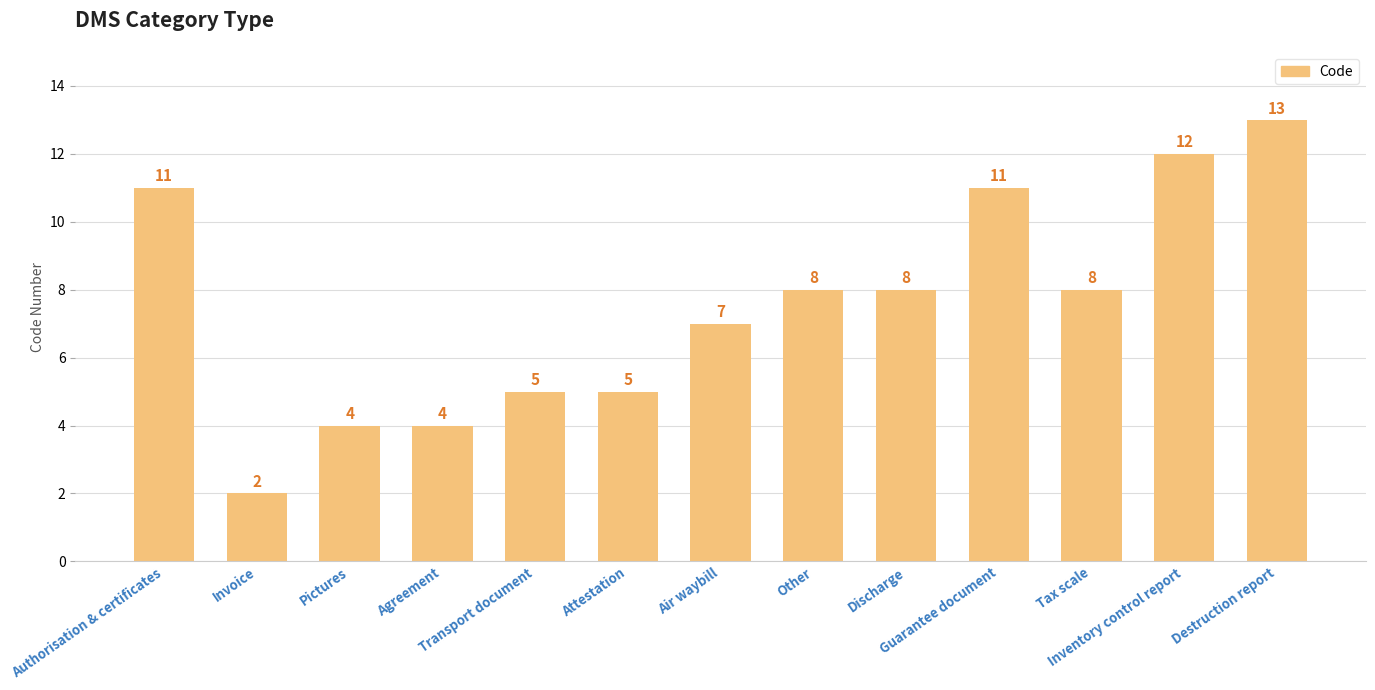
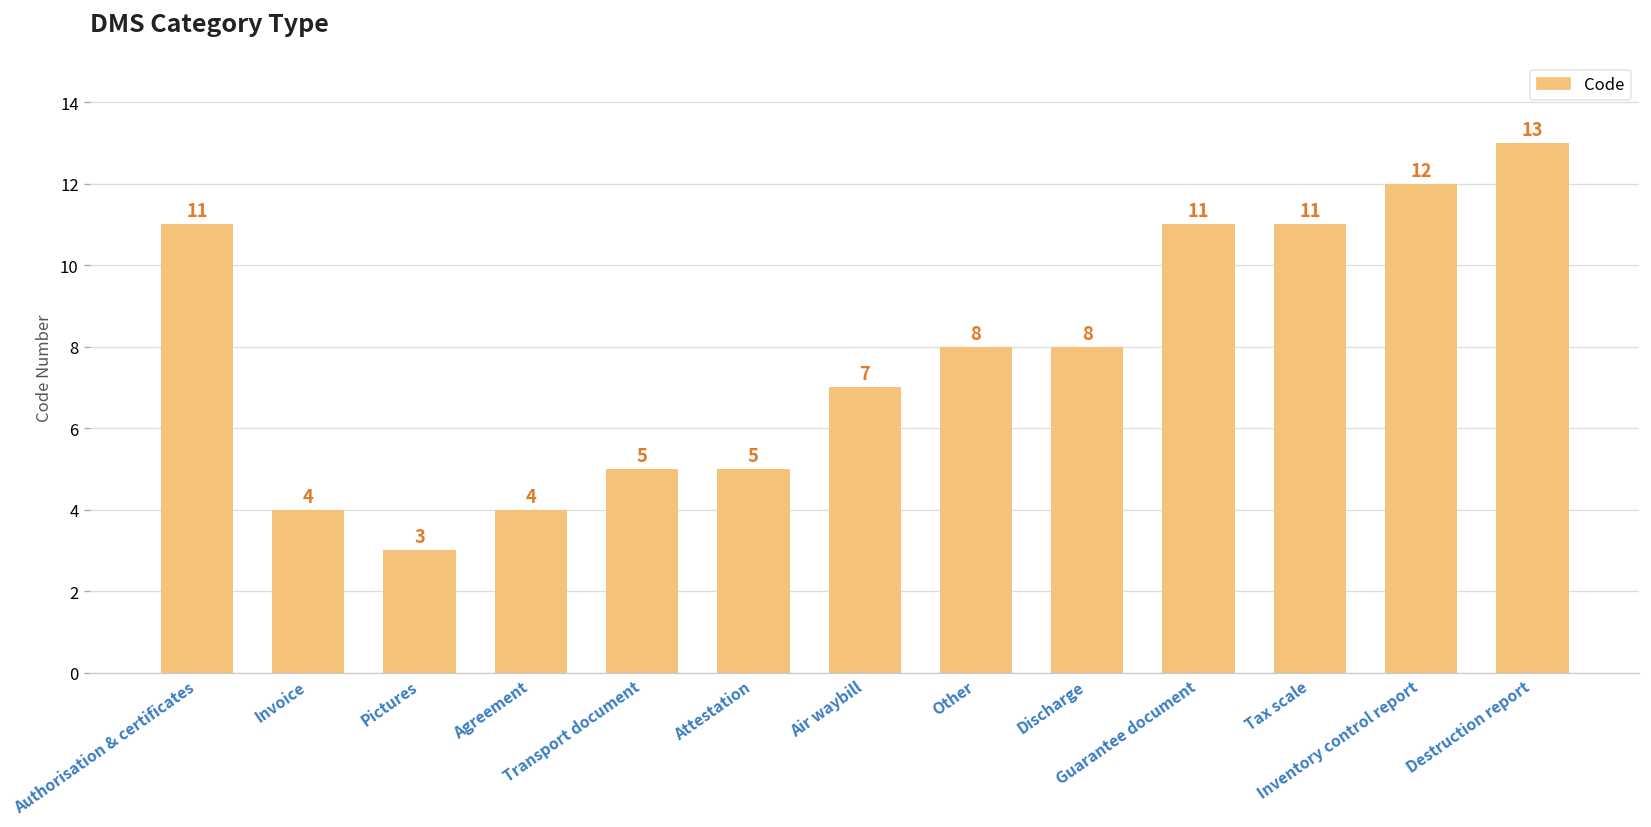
  {
    "Authorisation & certificates": 11,
-   "Invoice": 2,
-   "Pictures": 4,
+   "Invoice": 4,
+   "Pictures": 3,
    "Agreement": 4,
    "Transport document": 5,
    "Attestation": 5,
    "Air waybill": 7,
    "Other": 8,
    "Discharge": 8,
    "Guarantee document": 11,
-   "Tax scale": 8,
+   "Tax scale": 11,
    "Inventory control report": 12,
    "Destruction report": 13
  }
